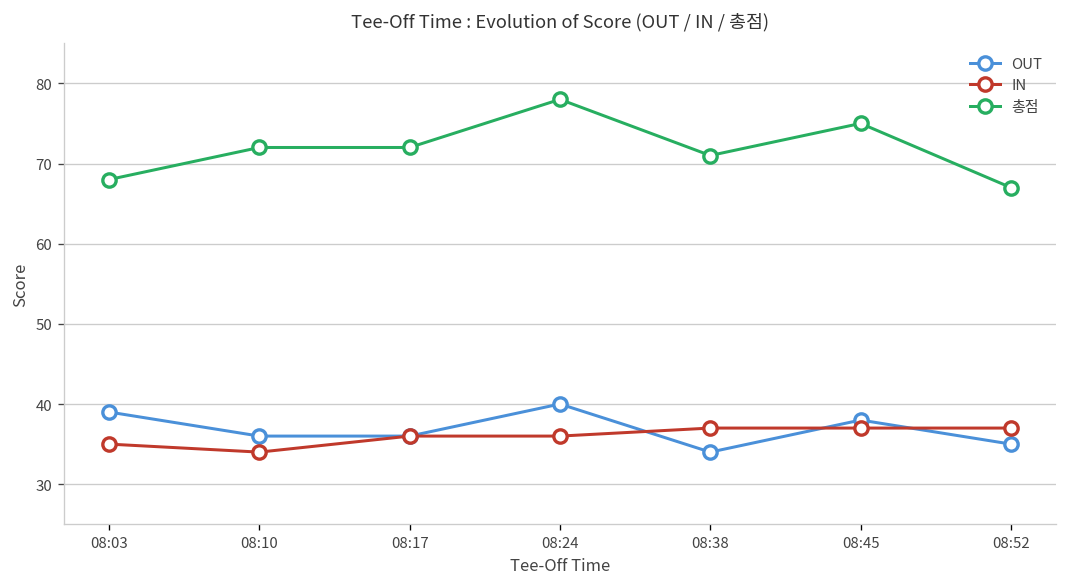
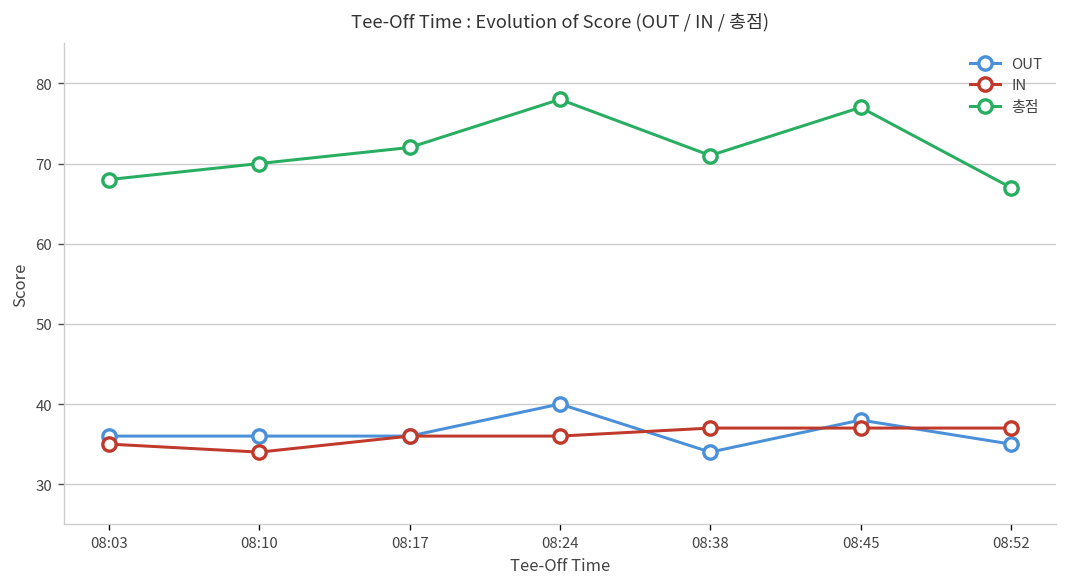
  {
    "OUT": {
-     "08:03": 39,
+     "08:03": 36,
      "08:10": 36,
      "08:24": 40,
      "08:38": 34,
      "08:45": 38,
      "08:52": 35
    },
    "IN": {
      "08:03": 35,
      "08:10": 34,
      "08:24": 36,
      "08:38": 37,
      "08:45": 37,
      "08:52": 37
    },
    "총점": {
      "08:03": 68,
-     "08:10": 72,
+     "08:10": 70,
      "08:17": 72,
      "08:24": 78,
      "08:38": 71,
-     "08:45": 75,
+     "08:45": 77,
      "08:52": 67
    }
  }
